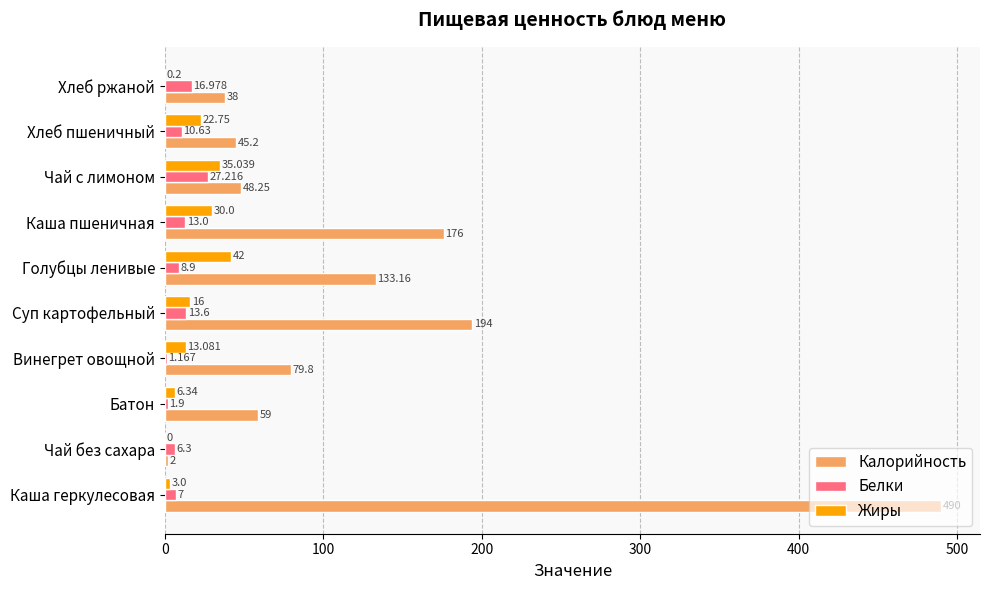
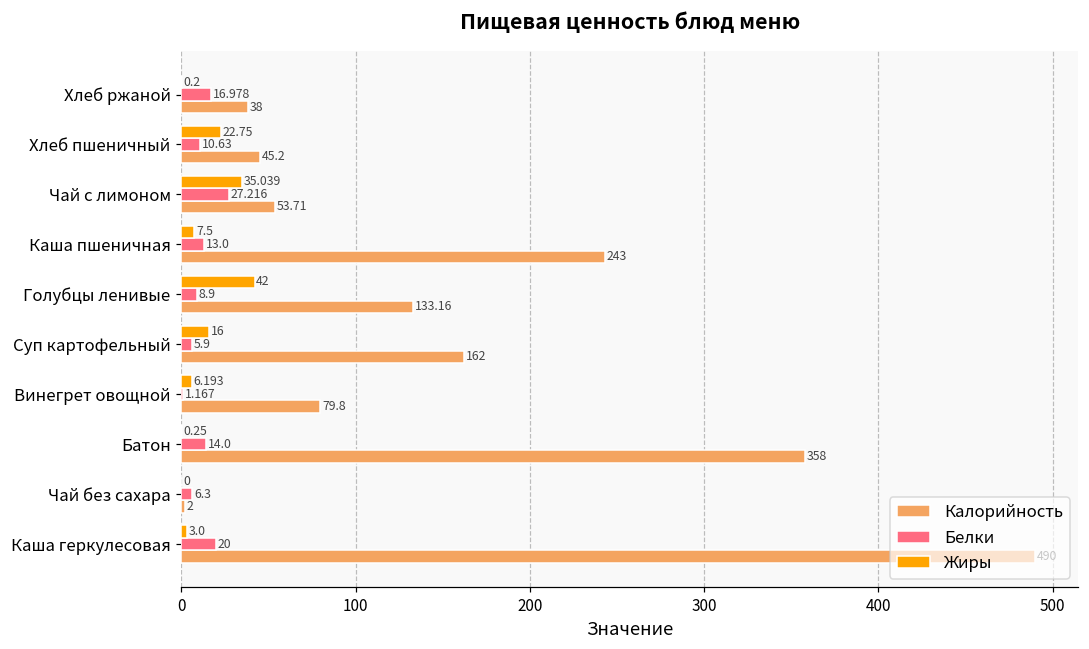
  {
    "Калорийность": {
      "Хлеб ржаной": 38,
      "Хлеб пшеничный": 45.2,
-     "Чай с лимоном": 48.25,
-     "Каша пшеничная": 176,
+     "Чай с лимоном": 53.71,
+     "Каша пшеничная": 243,
      "Голубцы ленивые": 133.16,
-     "Суп картофельный": 194,
+     "Суп картофельный": 162,
      "Винегрет овощной": 79.8,
-     "Батон": 59,
+     "Батон": 358,
      "Чай без сахара": 2
    },
    "Белки": {
      "Хлеб ржаной": 16.978,
      "Хлеб пшеничный": 10.63,
      "Чай с лимоном": 27.216,
      "Каша пшеничная": 13.0,
      "Голубцы ленивые": 8.9,
-     "Суп картофельный": 13.6,
+     "Суп картофельный": 5.9,
      "Винегрет овощной": 1.167,
-     "Батон": 1.9,
+     "Батон": 14.0,
      "Чай без сахара": 6.3,
-     "Каша геркулесовая": 7
+     "Каша геркулесовая": 20
    },
    "Жиры": {
      "Хлеб ржаной": 0.2,
      "Хлеб пшеничный": 22.75,
      "Чай с лимоном": 35.039,
-     "Каша пшеничная": 30.0,
+     "Каша пшеничная": 7.5,
      "Голубцы ленивые": 42,
      "Суп картофельный": 16,
-     "Винегрет овощной": 13.081,
-     "Батон": 6.34,
+     "Винегрет овощной": 6.193,
+     "Батон": 0.25,
      "Чай без сахара": 0,
      "Каша геркулесовая": 3.0
    }
  }
